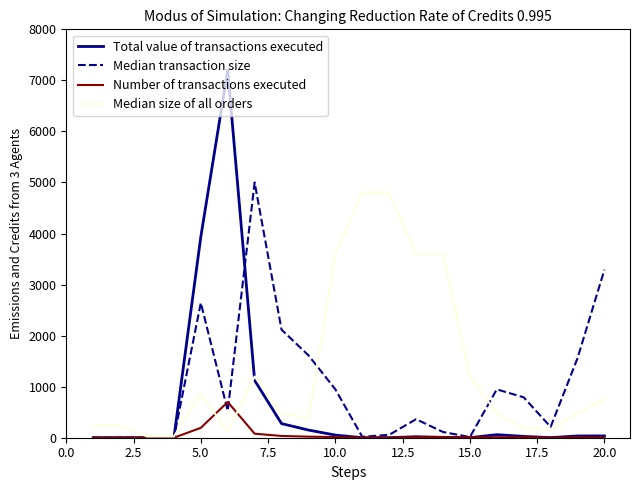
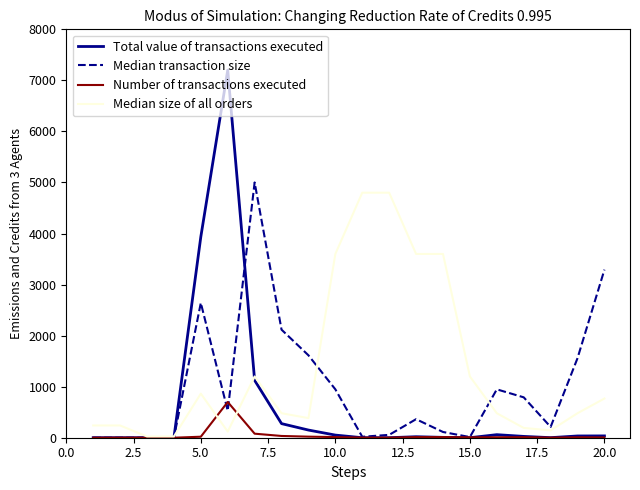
  {
    "Number of transactions executed": {
-     "5.0": 200
+     "5.0": 0
    },
    "Median size of all orders": {
      "5.0": 900,
      "10.0": 3600,
      "15.0": 1200,
      "20.0": 800
    }
  }
